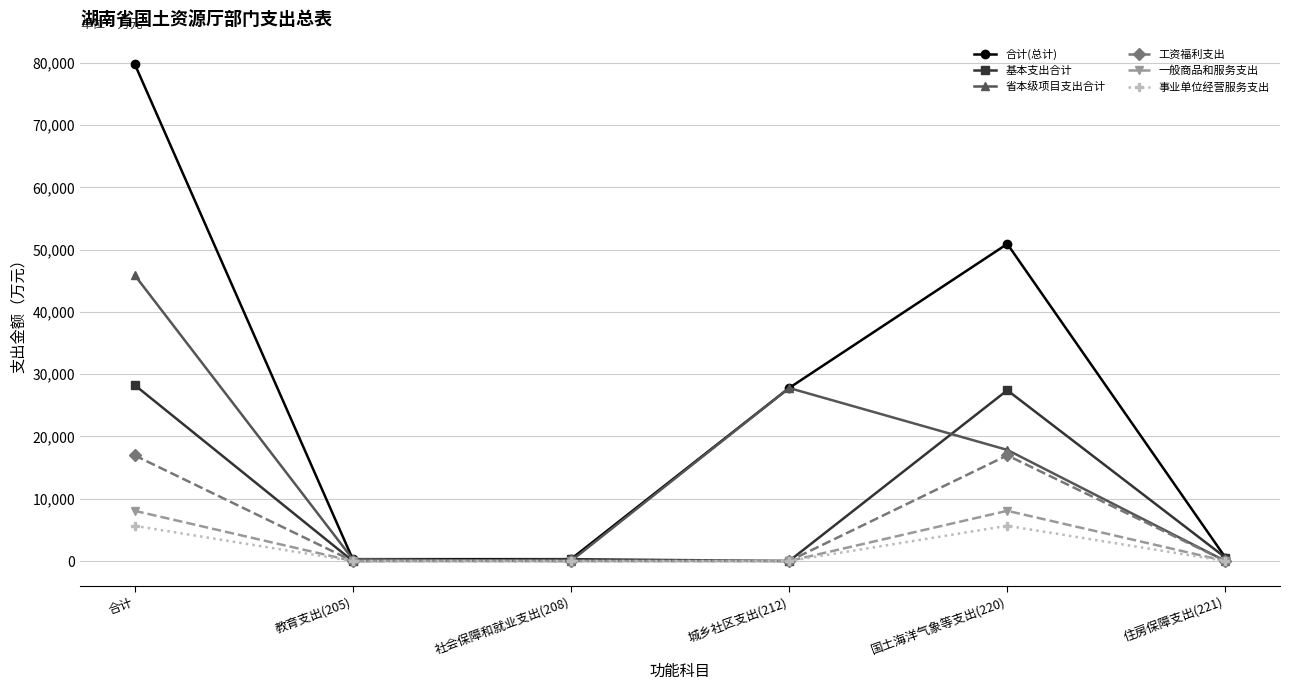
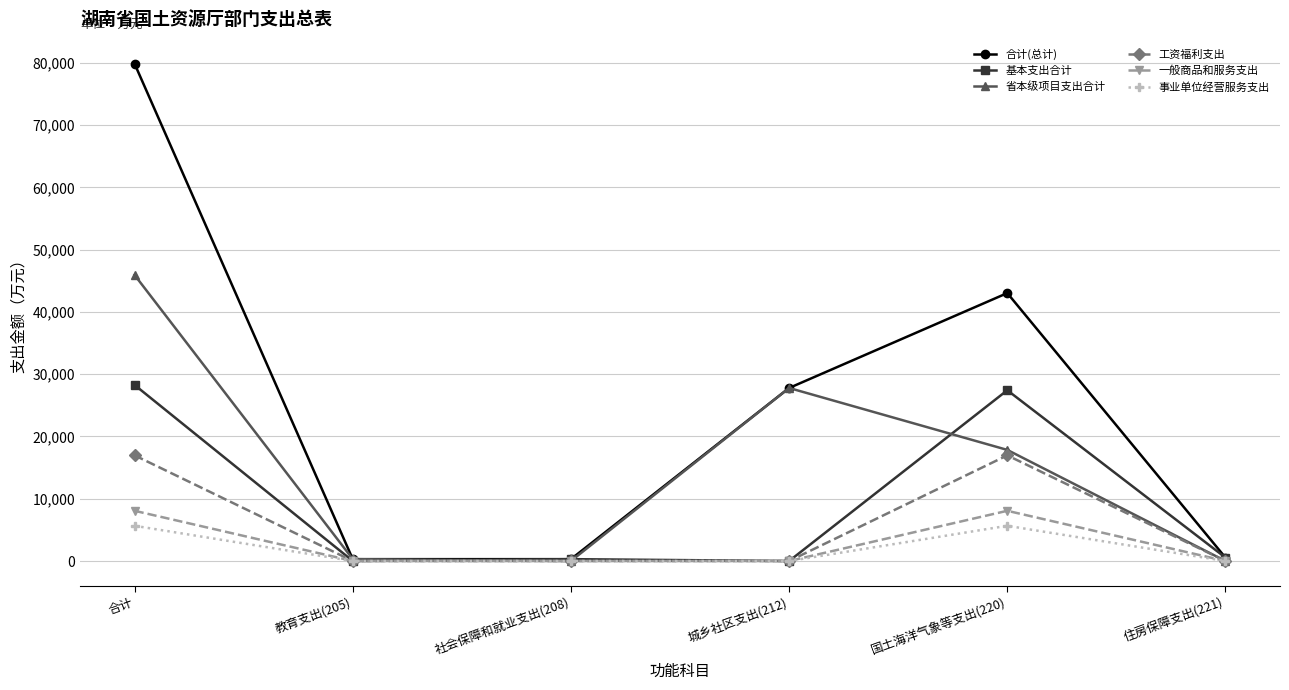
  {
    "合计(总计)": {
      "合计": "80,000",
-     "国土海洋气象等支出(220)": "51,000"
+     "国土海洋气象等支出(220)": "43,000"
    }
  }
